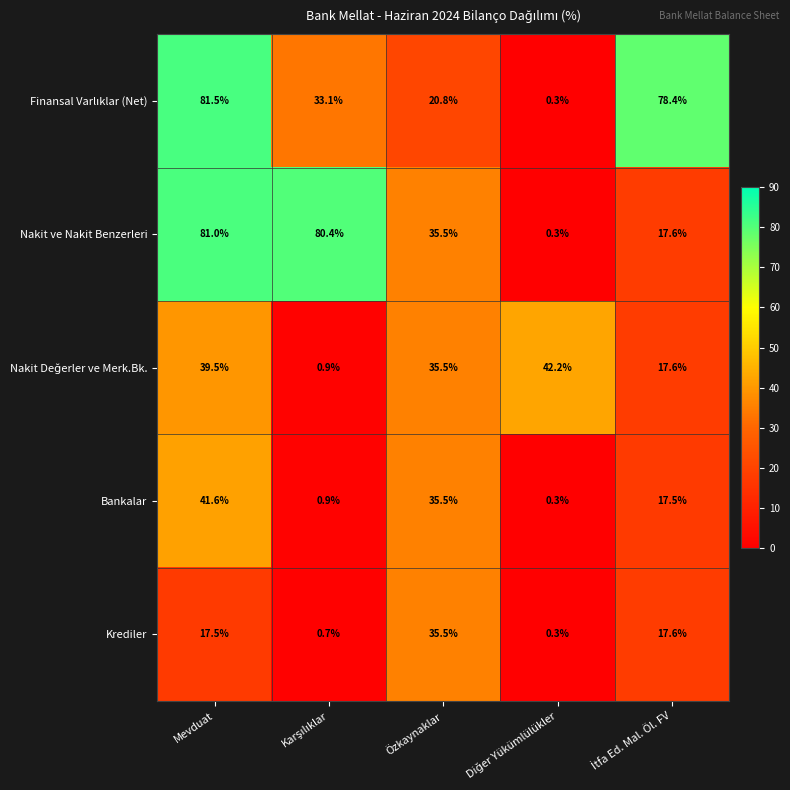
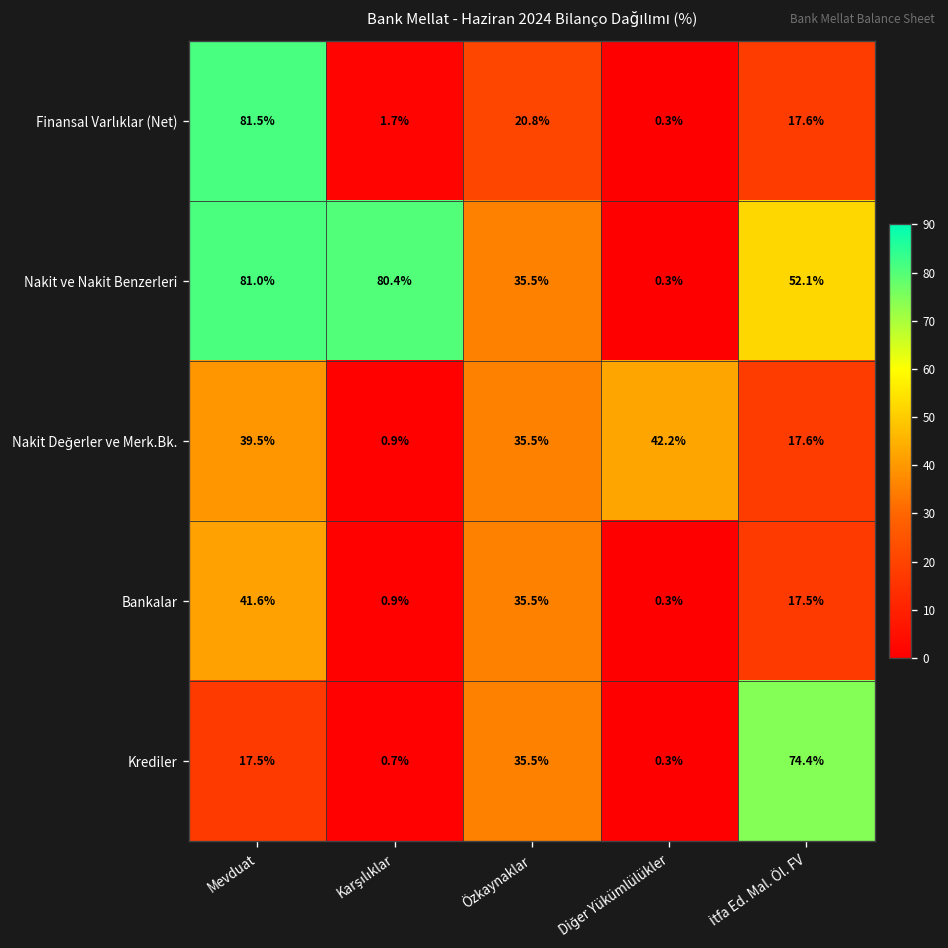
  {
    "Finansal Varlıklar (Net)": {
      "Mevduat": "81.5%",
-     "Karşılıklar": "33.1%",
+     "Karşılıklar": "1.7%",
      "Özkaynaklar": "20.8%",
      "Diğer Yükümlülükler": "0.3%",
-     "İtfa Ed. Mal. Öl. FV": "78.4%"
+     "İtfa Ed. Mal. Öl. FV": "17.6%"
    },
    "Nakit ve Nakit Benzerleri": {
      "Mevduat": "81.0%",
      "Karşılıklar": "80.4%",
      "Özkaynaklar": "35.5%",
      "Diğer Yükümlülükler": "0.3%",
-     "İtfa Ed. Mal. Öl. FV": "17.6%"
+     "İtfa Ed. Mal. Öl. FV": "52.1%"
    },
    "Nakit Değerler ve Merk.Bk.": {
      "Mevduat": "39.5%",
      "Karşılıklar": "0.9%",
      "Özkaynaklar": "35.5%",
      "Diğer Yükümlülükler": "42.2%",
      "İtfa Ed. Mal. Öl. FV": "17.6%"
    },
    "Bankalar": {
      "Mevduat": "41.6%",
      "Karşılıklar": "0.9%",
      "Özkaynaklar": "35.5%",
      "Diğer Yükümlülükler": "0.3%",
      "İtfa Ed. Mal. Öl. FV": "17.5%"
    },
    "Krediler": {
      "Mevduat": "17.5%",
      "Karşılıklar": "0.7%",
      "Özkaynaklar": "35.5%",
      "Diğer Yükümlülükler": "0.3%",
-     "İtfa Ed. Mal. Öl. FV": "17.6%"
+     "İtfa Ed. Mal. Öl. FV": "74.4%"
    }
  }
